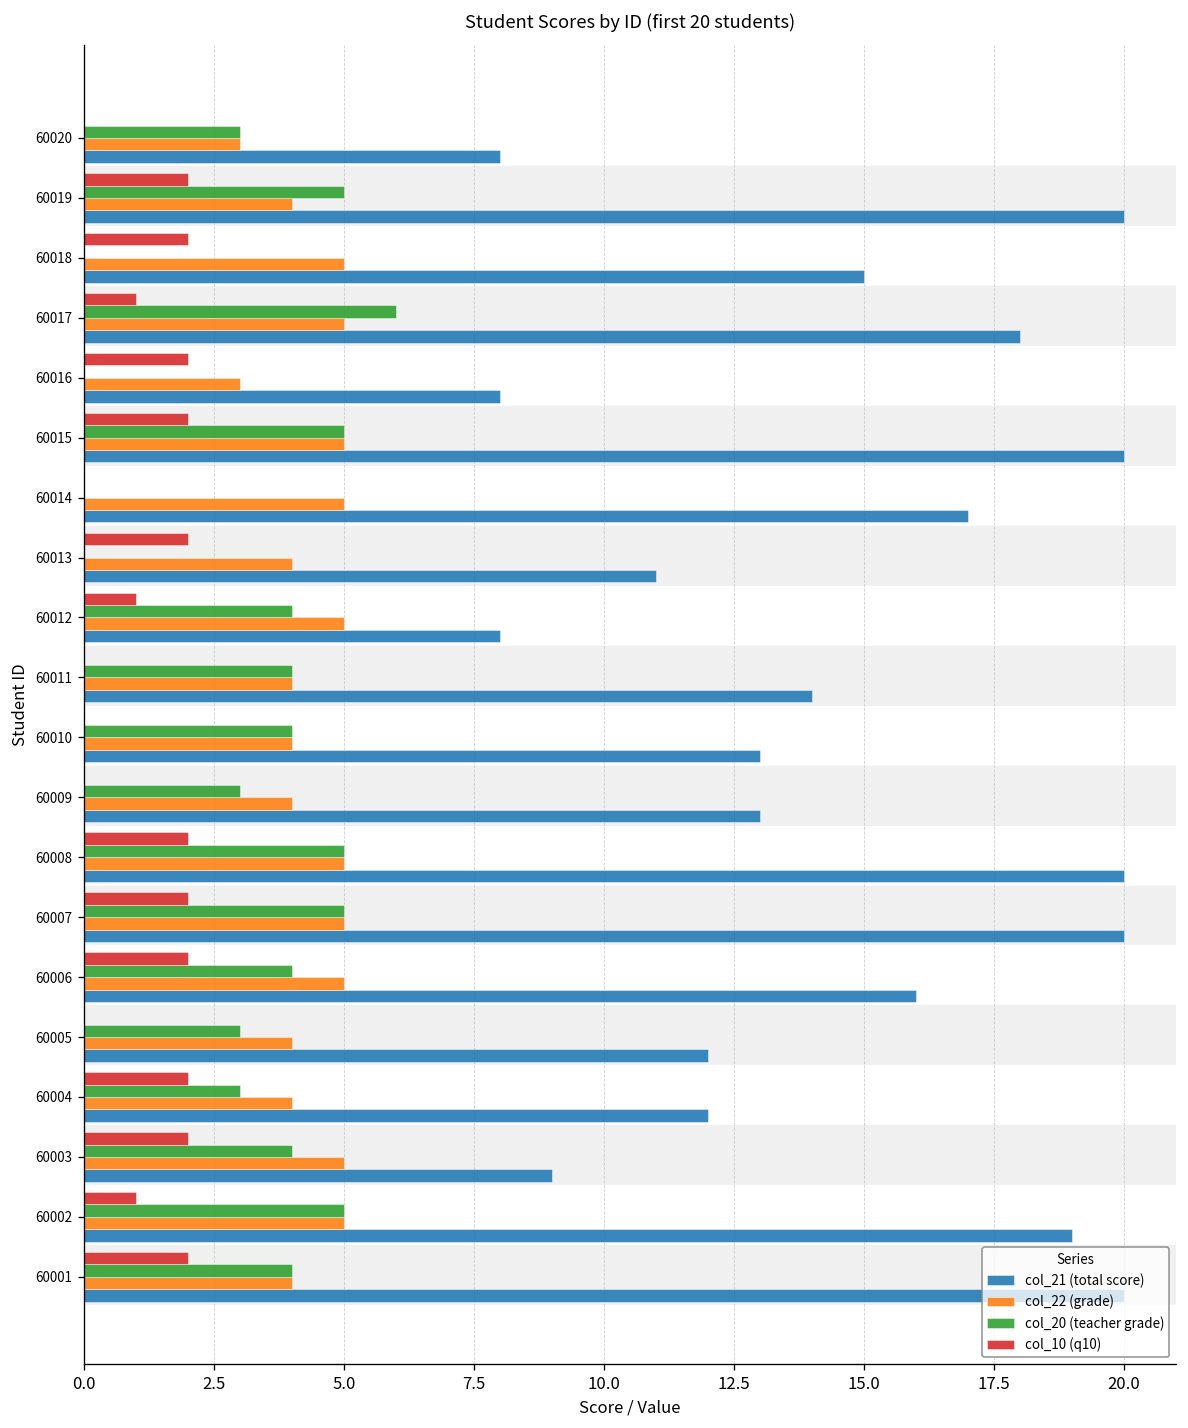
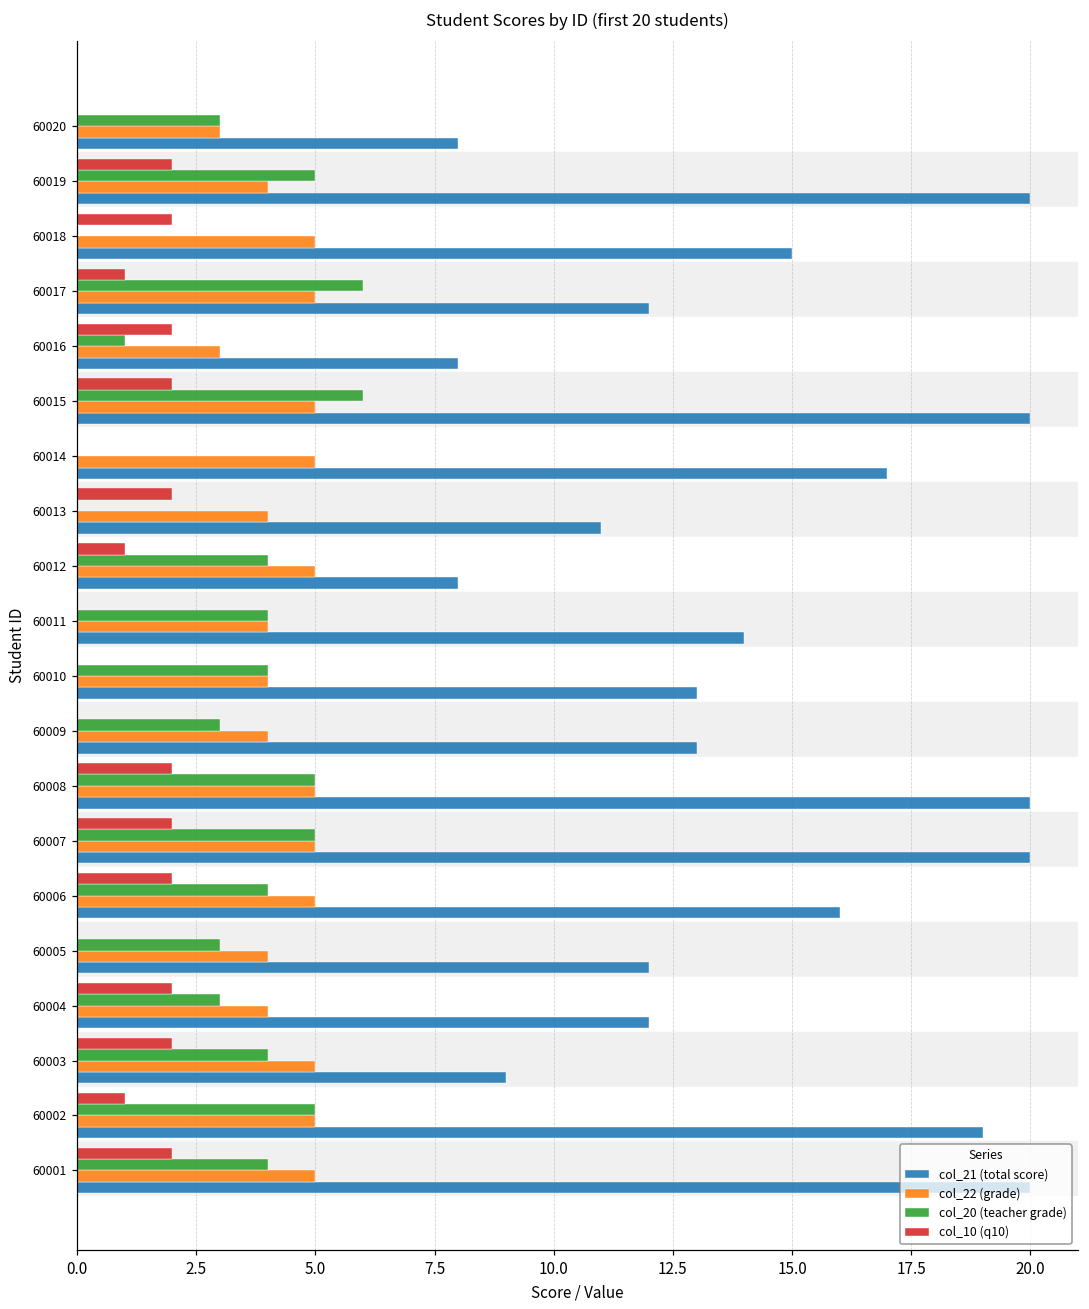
  {
    "col_21 (total score)": {
      "60020": 8,
      "60019": 20,
      "60018": 15,
-     "60017": 18,
+     "60017": 12,
      "60016": 8,
      "60015": 20,
      "60014": 17,
      "60013": 11,
      "60012": 8,
      "60011": 14,
      "60010": 13,
      "60009": 13,
      "60008": 20,
      "60007": 20,
      "60006": 16,
      "60005": 12,
      "60004": 12,
      "60003": 9,
      "60002": 19
    },
    "col_22 (grade)": {
      "60020": 3,
      "60019": 4,
      "60018": 5,
      "60017": 5,
      "60016": 3,
      "60015": 5,
      "60014": 5,
      "60013": 4,
      "60012": 5,
      "60011": 4,
      "60010": 4,
      "60009": 4,
      "60008": 5,
      "60007": 5,
      "60006": 5,
      "60005": 4,
      "60004": 4,
      "60003": 5,
      "60002": 5,
-     "60001": 4
+     "60001": 5
    },
    "col_20 (teacher grade)": {
      "60020": 3,
      "60019": 5,
      "60018": 0,
      "60017": 6,
-     "60016": 0,
-     "60015": 5,
+     "60016": 1,
+     "60015": 6,
      "60014": 0,
      "60013": 0,
      "60012": 4,
      "60011": 4,
      "60010": 4,
      "60009": 3,
      "60008": 5,
      "60007": 5,
      "60006": 4,
      "60005": 3,
      "60004": 3,
      "60003": 4,
      "60002": 5,
      "60001": 4
    },
    "col_10 (q10)": {
      "60020": 0,
      "60019": 2,
      "60018": 2,
      "60017": 1,
      "60016": 2,
      "60015": 2,
      "60014": 0,
      "60013": 2,
      "60012": 1,
      "60011": 0,
      "60010": 0,
      "60009": 0,
      "60008": 2,
      "60007": 2,
      "60006": 2,
      "60005": 0,
      "60004": 2,
      "60003": 2,
      "60002": 1,
      "60001": 2
    }
  }
